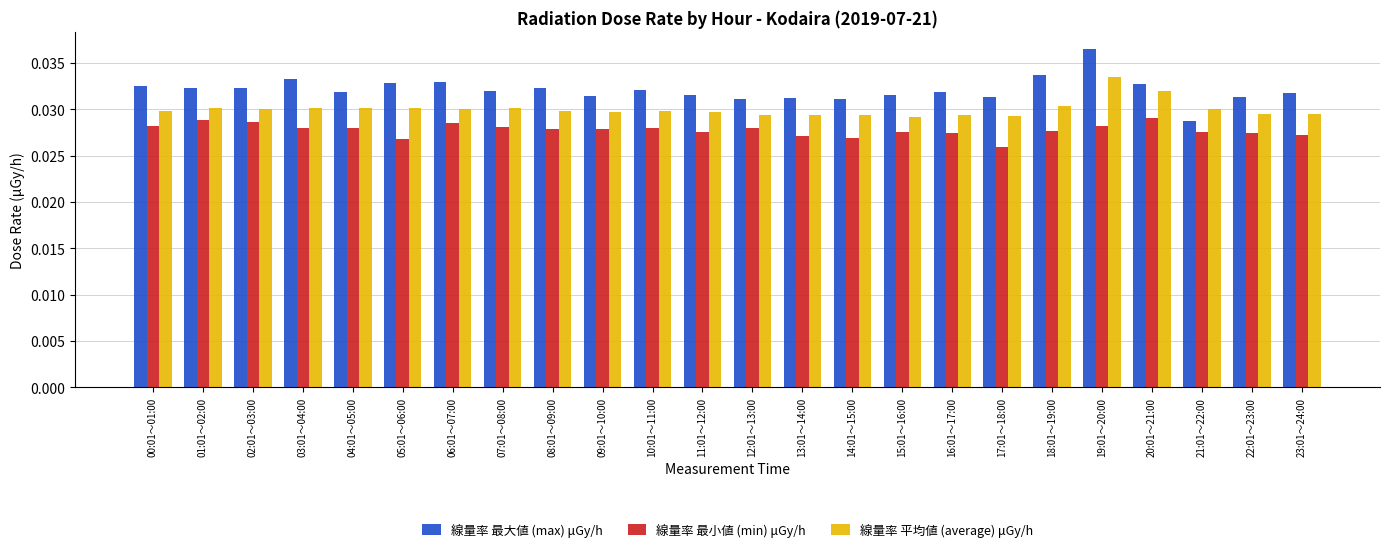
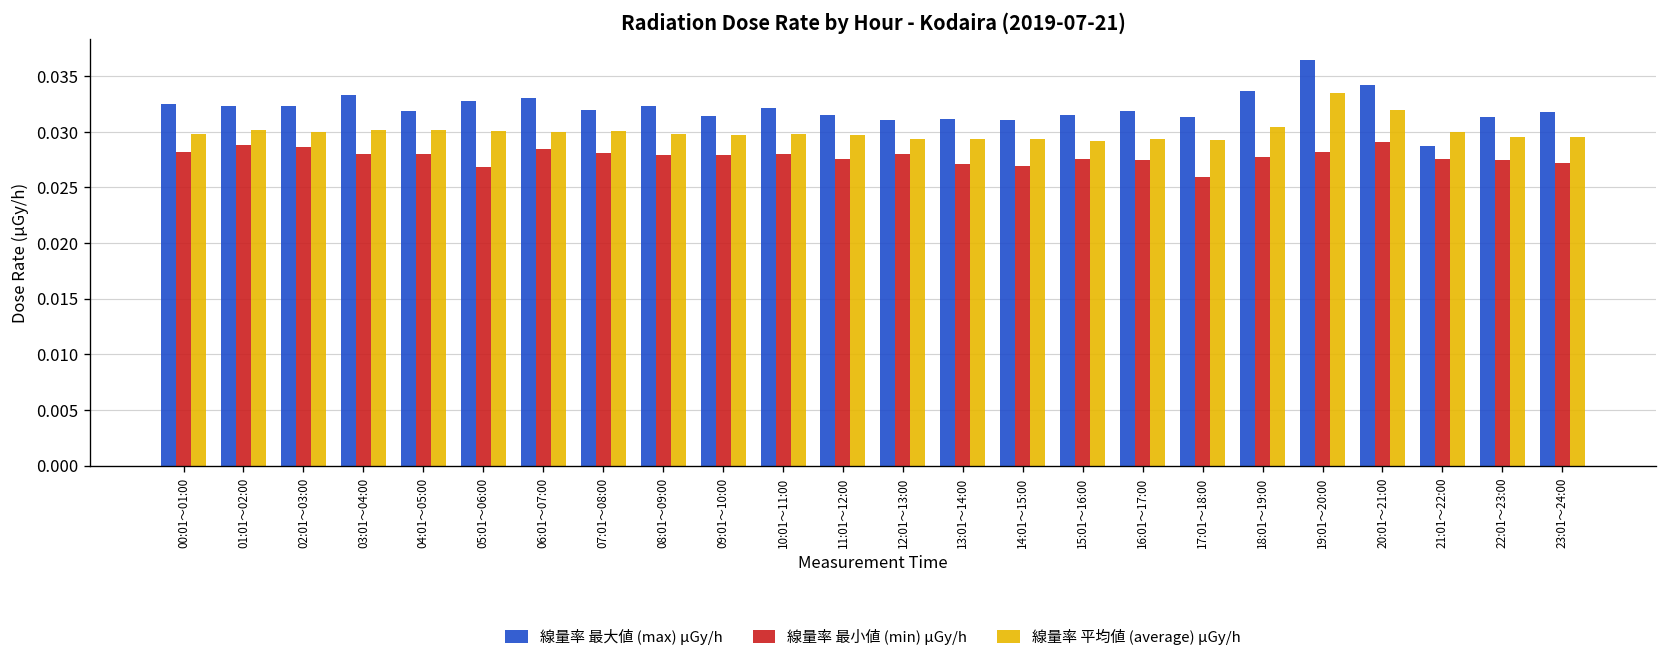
  {
    "線量率 最大値 (max) μGy/h": {
      "00:01～01:00": 0.033,
      "01:01～02:00": 0.032,
      "02:01～03:00": 0.032,
      "03:01～04:00": 0.033,
      "04:01～05:00": 0.032,
      "05:01～06:00": 0.033,
      "06:01～07:00": 0.033,
      "07:01～08:00": 0.032,
      "08:01～09:00": 0.032,
      "09:01～10:00": 0.031,
      "10:01～11:00": 0.032,
      "11:01～12:00": 0.032,
      "12:01～13:00": 0.031,
      "13:01～14:00": 0.031,
      "14:01～15:00": 0.031,
      "15:01～16:00": 0.032,
      "16:01～17:00": 0.032,
      "17:01～18:00": 0.031,
      "18:01～19:00": 0.034,
      "19:01～20:00": 0.037,
-     "20:01～21:00": 0.033,
+     "20:01～21:00": 0.034,
      "21:01～22:00": 0.029,
      "22:01～23:00": 0.031,
      "23:01～24:00": 0.032
    },
    "線量率 最小値 (min) μGy/h": {
      "00:01～01:00": 0.028,
      "01:01～02:00": 0.029,
      "02:01～03:00": 0.029,
      "03:01～04:00": 0.028,
      "04:01～05:00": 0.028,
      "05:01～06:00": 0.027,
      "06:01～07:00": 0.029,
      "07:01～08:00": 0.028,
      "08:01～09:00": 0.028,
      "09:01～10:00": 0.028,
      "10:01～11:00": 0.028,
      "11:01～12:00": 0.028,
      "12:01～13:00": 0.028,
      "13:01～14:00": 0.027,
      "14:01～15:00": 0.027,
      "15:01～16:00": 0.028,
      "16:01～17:00": 0.028,
      "17:01～18:00": 0.026,
      "18:01～19:00": 0.028,
      "19:01～20:00": 0.028,
      "20:01～21:00": 0.029,
      "21:01～22:00": 0.028,
      "22:01～23:00": 0.028,
      "23:01～24:00": 0.027
    },
    "線量率 平均値 (average) μGy/h": {
      "00:01～01:00": 0.030,
      "01:01～02:00": 0.030,
      "02:01～03:00": 0.030,
      "03:01～04:00": 0.030,
      "04:01～05:00": 0.030,
      "05:01～06:00": 0.030,
      "06:01～07:00": 0.030,
      "07:01～08:00": 0.030,
      "08:01～09:00": 0.030,
      "09:01～10:00": 0.030,
      "10:01～11:00": 0.030,
      "11:01～12:00": 0.030,
      "12:01～13:00": 0.029,
      "13:01～14:00": 0.029,
      "14:01～15:00": 0.029,
      "15:01～16:00": 0.029,
      "16:01～17:00": 0.029,
      "17:01～18:00": 0.029,
      "18:01～19:00": 0.030,
      "19:01～20:00": 0.034,
      "20:01～21:00": 0.032,
      "21:01～22:00": 0.030,
      "22:01～23:00": 0.030,
      "23:01～24:00": 0.030
    }
  }
